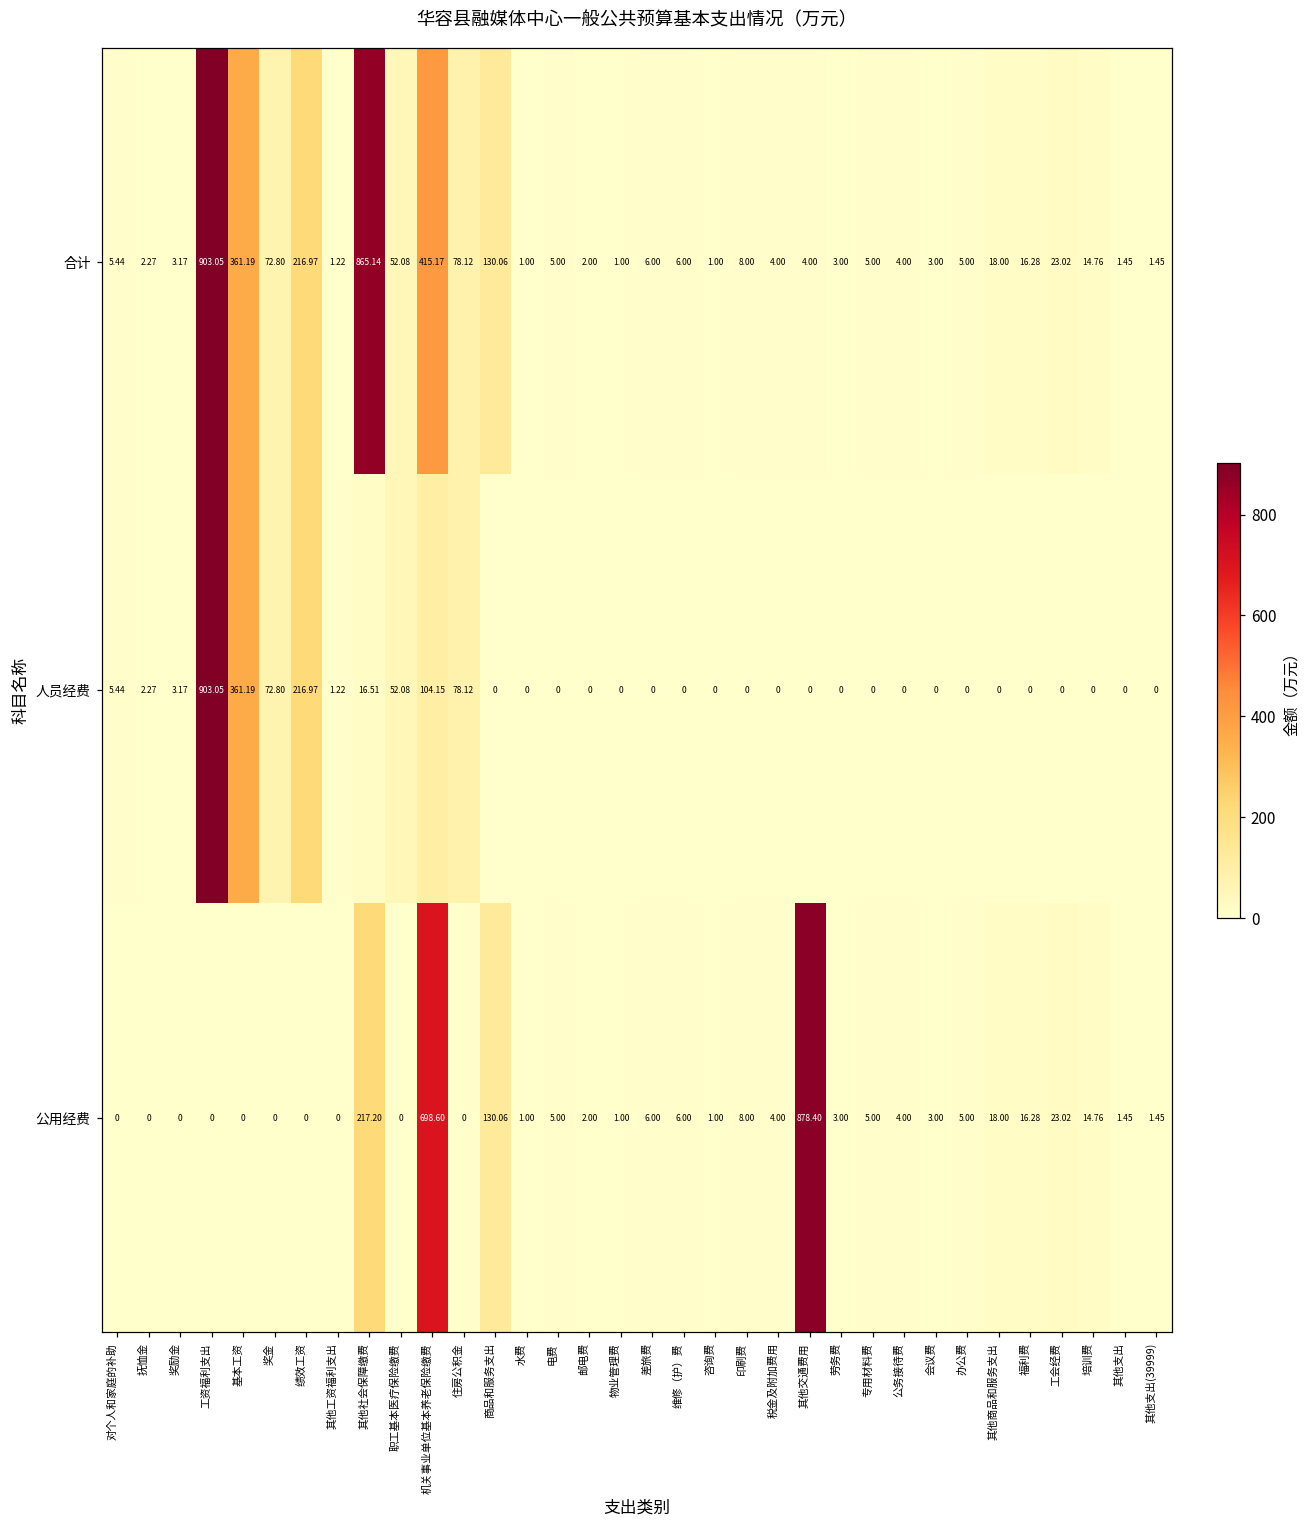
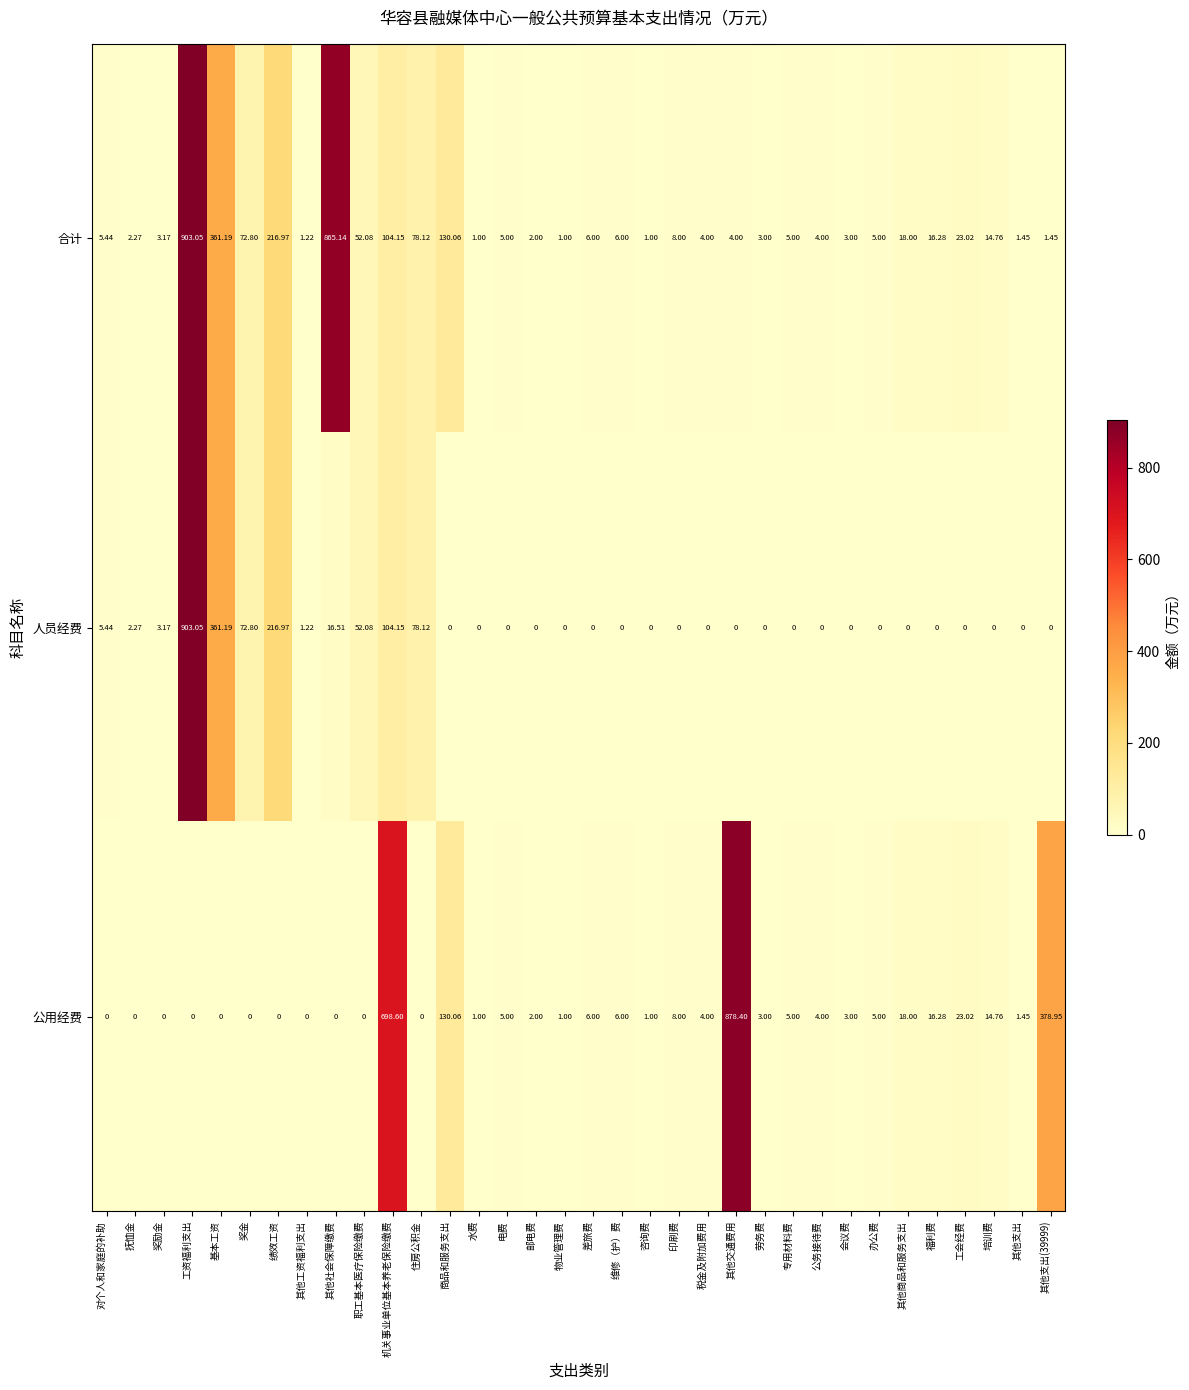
  {
    "合计": {
      "对个人和家庭的补助": 5.44,
      "抚恤金": 2.27,
      "奖励金": 3.17,
      "工资福利支出": 903.05,
      "基本工资": 361.19,
      "奖金": 72.80,
      "绩效工资": 216.97,
      "其他工资福利支出": 1.22,
      "其他社会保障缴费": 865.14,
      "职工基本医疗保险缴费": 52.08,
-     "机关事业单位基本养老保险缴费": 415.17,
+     "机关事业单位基本养老保险缴费": 104.15,
      "住房公积金": 78.12,
      "商品和服务支出": 130.06,
      "水费": 1.00,
      "电费": 5.00,
      "邮电费": 2.00,
      "物业管理费": 1.00,
      "差旅费": 6.00,
      "维修（护）费": 6.00,
      "咨询费": 1.00,
      "印刷费": 8.00,
      "税金及附加费用": 4.00,
      "其他交通费用": 4.00,
      "劳务费": 3.00,
      "专用材料费": 5.00,
      "公务接待费": 4.00,
      "会议费": 3.00,
      "办公费": 5.00,
      "其他商品和服务支出": 18.00,
      "福利费": 16.28,
      "工会经费": 23.02,
      "培训费": 14.76,
      "其他支出": 1.45,
      "其他支出(39999)": 1.45
    },
    "人员经费": {
      "对个人和家庭的补助": 5.44,
      "抚恤金": 2.27,
      "奖励金": 3.17,
      "工资福利支出": 903.05,
      "基本工资": 361.19,
      "奖金": 72.80,
      "绩效工资": 216.97,
      "其他工资福利支出": 1.22,
      "其他社会保障缴费": 16.51,
      "职工基本医疗保险缴费": 52.08,
      "机关事业单位基本养老保险缴费": 104.15,
      "住房公积金": 78.12,
      "商品和服务支出": 0,
      "水费": 0,
      "电费": 0,
      "邮电费": 0,
      "物业管理费": 0,
      "差旅费": 0,
      "维修（护）费": 0,
      "咨询费": 0,
      "印刷费": 0,
      "税金及附加费用": 0,
      "其他交通费用": 0,
      "劳务费": 0,
      "专用材料费": 0,
      "公务接待费": 0,
      "会议费": 0,
      "办公费": 0,
      "其他商品和服务支出": 0,
      "福利费": 0,
      "工会经费": 0,
      "培训费": 0,
      "其他支出": 0,
      "其他支出(39999)": 0
    },
    "公用经费": {
      "对个人和家庭的补助": 0,
      "抚恤金": 0,
      "奖励金": 0,
      "工资福利支出": 0,
      "基本工资": 0,
      "奖金": 0,
      "绩效工资": 0,
      "其他工资福利支出": 0,
-     "其他社会保障缴费": 217.20,
+     "其他社会保障缴费": 0,
      "职工基本医疗保险缴费": 0,
      "机关事业单位基本养老保险缴费": 698.60,
      "住房公积金": 0,
      "商品和服务支出": 130.06,
      "水费": 1.00,
      "电费": 5.00,
      "邮电费": 2.00,
      "物业管理费": 1.00,
      "差旅费": 6.00,
      "维修（护）费": 6.00,
      "咨询费": 1.00,
      "印刷费": 8.00,
      "税金及附加费用": 4.00,
      "其他交通费用": 878.40,
      "劳务费": 3.00,
      "专用材料费": 5.00,
      "公务接待费": 4.00,
      "会议费": 3.00,
      "办公费": 5.00,
      "其他商品和服务支出": 18.00,
      "福利费": 16.28,
      "工会经费": 23.02,
      "培训费": 14.76,
      "其他支出": 1.45,
-     "其他支出(39999)": 1.45
+     "其他支出(39999)": 378.95
    }
  }
